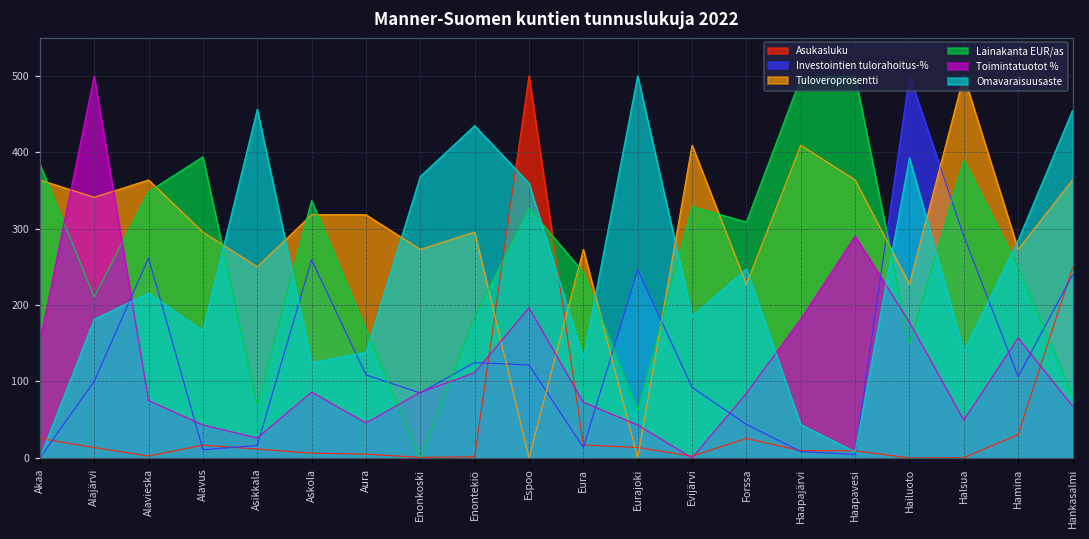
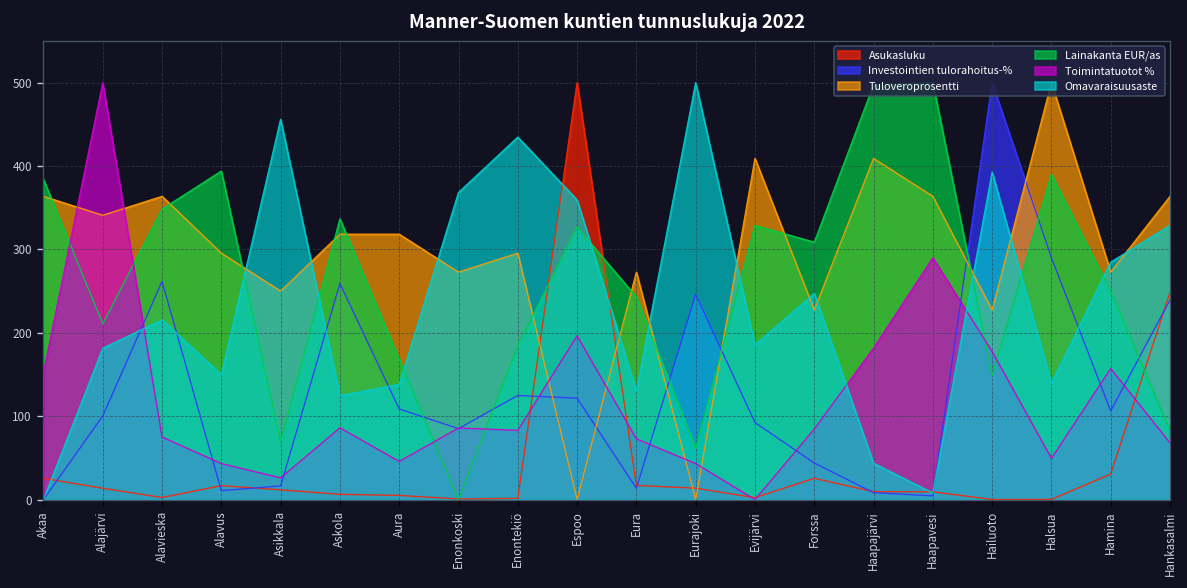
  {
    "Asukasluku": {
      "Akaa": 30,
      "Alajärvi": 10,
      "Alavieska": 0,
      "Alavus": 20,
      "Asikkala": 10,
      "Askola": 10,
      "Aura": 0,
      "Enontekiö": 0,
      "Espoo": 500,
      "Eurajoki": 10,
      "Forssa": 30,
      "Hailuoto": 0,
      "Halsua": 0,
      "Hamina": 30,
      "Hankasalmi": 250
    },
    "Investointien tulorahoitus-%": {
      "Alajärvi": 100,
      "Alavieska": 260,
      "Alavus": 10,
      "Asikkala": 20,
      "Askola": 260,
      "Aura": 110,
      "Enontekiö": 120,
      "Espoo": 120,
      "Eurajoki": 250,
      "Evijärvi": 90,
      "Forssa": 40,
      "Halsua": 290,
      "Hamina": 110,
      "Hankasalmi": 240
    },
    "Tuloveroprosentti": {
      "Akaa": 360,
      "Alajärvi": 340,
      "Alavieska": 360,
      "Alavus": 300,
      "Asikkala": 250,
      "Askola": 320,
      "Aura": 320,
      "Enonkoski": 270,
      "Enontekiö": 300,
      "Espoo": 0,
      "Eura": 270,
      "Eurajoki": 0,
      "Evijärvi": 410,
      "Forssa": 230,
      "Haapajärvi": 410,
      "Haapavesi": 360,
      "Hailuoto": 230,
      "Hamina": 270,
      "Hankasalmi": 360
    },
    "Lainakanta EUR/as": {
      "Akaa": 380,
      "Alajärvi": 210,
      "Alavieska": 350,
      "Alavus": 390,
      "Asikkala": 70,
      "Askola": 340,
      "Aura": 170,
      "Enontekiö": 180,
      "Espoo": 330,
      "Eura": 240,
      "Eurajoki": 60,
      "Evijärvi": 330,
      "Forssa": 310,
      "Hailuoto": 150,
      "Halsua": 390,
      "Hamina": 250,
      "Hankasalmi": 80
    },
    "Toimintatuotot %": {
      "Akaa": 150,
      "Alajärvi": 500,
      "Alavieska": 80,
      "Alavus": 40,
      "Asikkala": 30,
      "Askola": 90,
      "Aura": 50,
-     "Enontekiö": 110,
+     "Enontekiö": 80,
      "Espoo": 200,
      "Eura": 70,
      "Eurajoki": 40,
      "Forssa": 80,
      "Haapajärvi": 180,
      "Haapavesi": 290,
      "Hailuoto": 180,
      "Halsua": 50,
      "Hamina": 160,
      "Hankasalmi": 70
    },
    "Omavaraisuusaste": {
      "Alajärvi": 180,
      "Alavieska": 220,
-     "Alavus": 170,
+     "Alavus": 150,
      "Asikkala": 460,
      "Askola": 120,
      "Aura": 140,
      "Enonkoski": 370,
      "Enontekiö": 430,
      "Espoo": 360,
      "Eura": 130,
      "Eurajoki": 500,
      "Evijärvi": 190,
      "Forssa": 250,
      "Haapajärvi": 40,
      "Hailuoto": 390,
      "Halsua": 140,
      "Hamina": 280,
-     "Hankasalmi": 450
+     "Hankasalmi": 330
    }
  }
